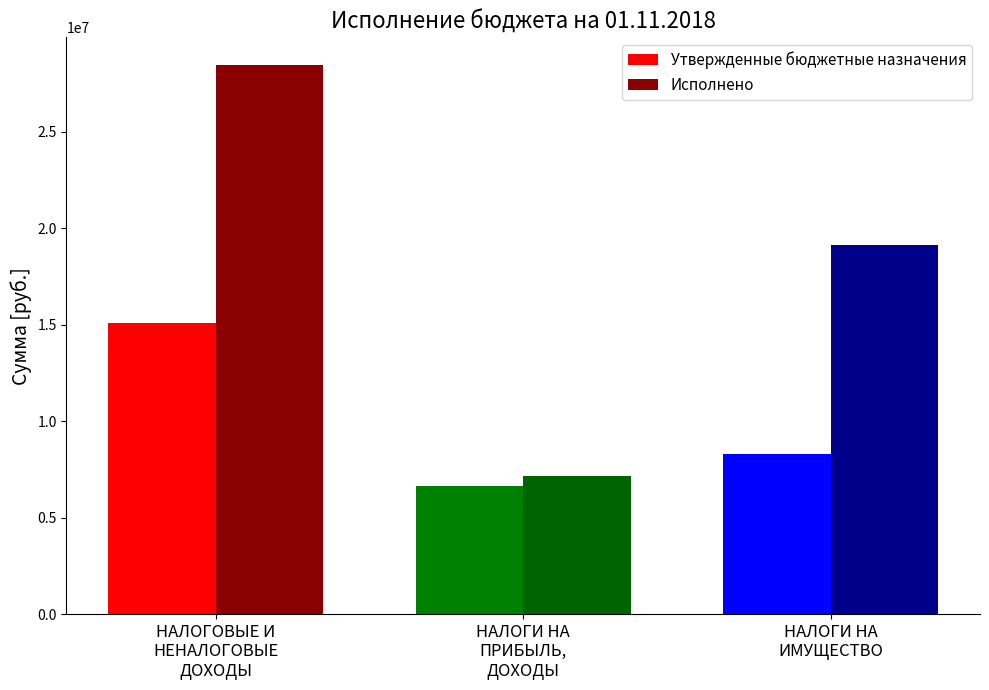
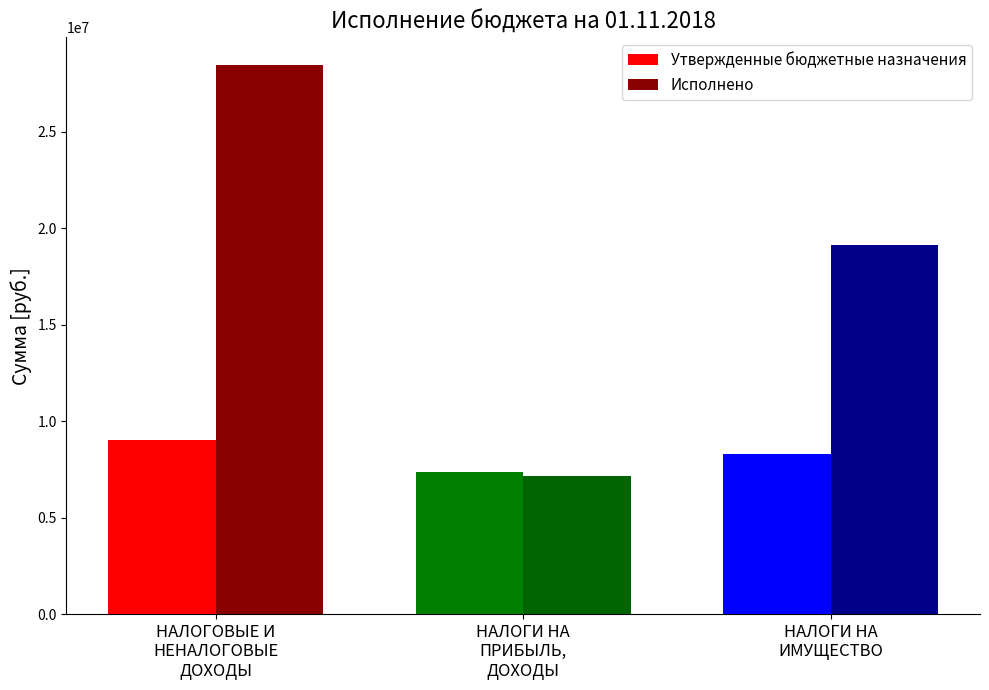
  {
    "Утвержденные бюджетные назначения": {
-     "НАЛОГОВЫЕ И НЕНАЛОГОВЫЕ ДОХОДЫ": 15100000,
-     "НАЛОГИ НА ПРИБЫЛЬ, ДОХОДЫ": 6700000,
+     "НАЛОГОВЫЕ И НЕНАЛОГОВЫЕ ДОХОДЫ": 9000000,
+     "НАЛОГИ НА ПРИБЫЛЬ, ДОХОДЫ": 7400000,
      "НАЛОГИ НА ИМУЩЕСТВО": 8300000
    },
    "Исполнено": {
      "НАЛОГОВЫЕ И НЕНАЛОГОВЫЕ ДОХОДЫ": 28500000,
      "НАЛОГИ НА ПРИБЫЛЬ, ДОХОДЫ": 7200000,
      "НАЛОГИ НА ИМУЩЕСТВО": 19200000
    }
  }
